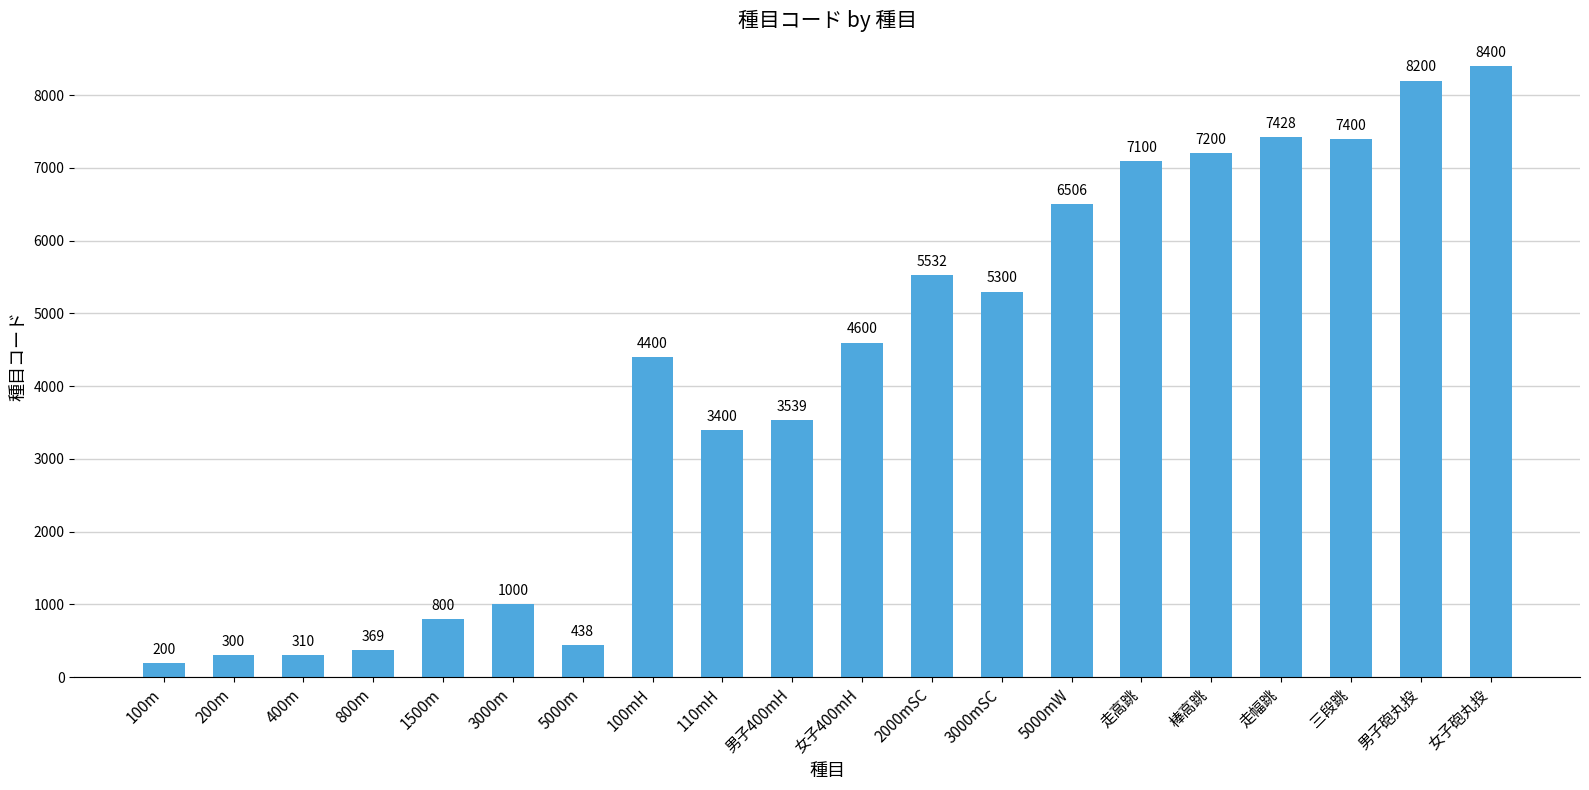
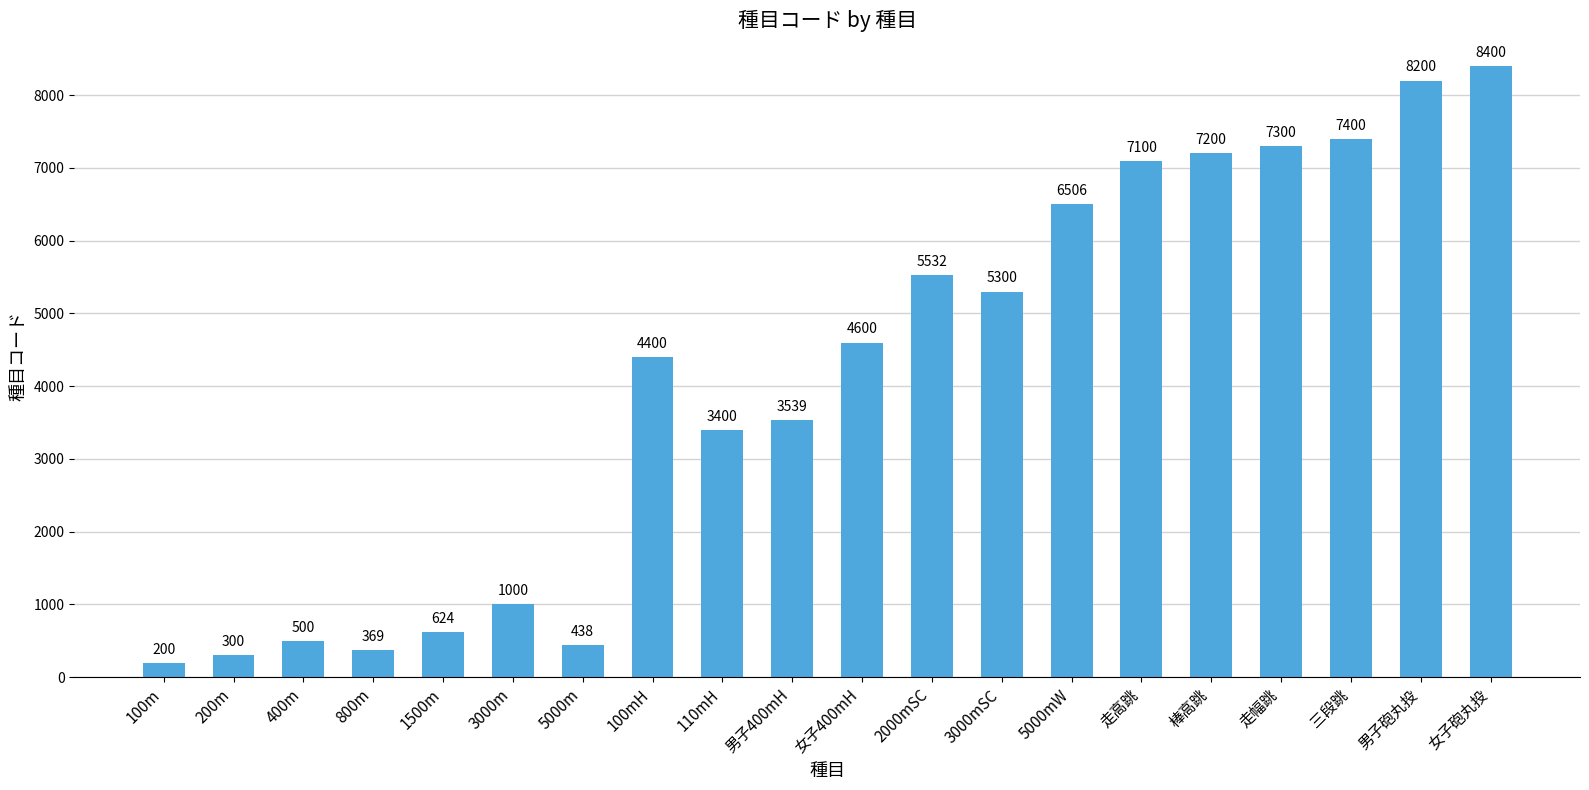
  {
    "100m": 200,
    "200m": 300,
-   "400m": 310,
+   "400m": 500,
    "800m": 369,
-   "1500m": 800,
+   "1500m": 624,
    "3000m": 1000,
    "5000m": 438,
    "100mH": 4400,
    "110mH": 3400,
    "男子400mH": 3539,
    "女子400mH": 4600,
    "2000mSC": 5532,
    "3000mSC": 5300,
    "5000mW": 6506,
    "走高跳": 7100,
    "棒高跳": 7200,
-   "走幅跳": 7428,
+   "走幅跳": 7300,
    "三段跳": 7400,
    "男子砲丸投": 8200,
    "女子砲丸投": 8400
  }
